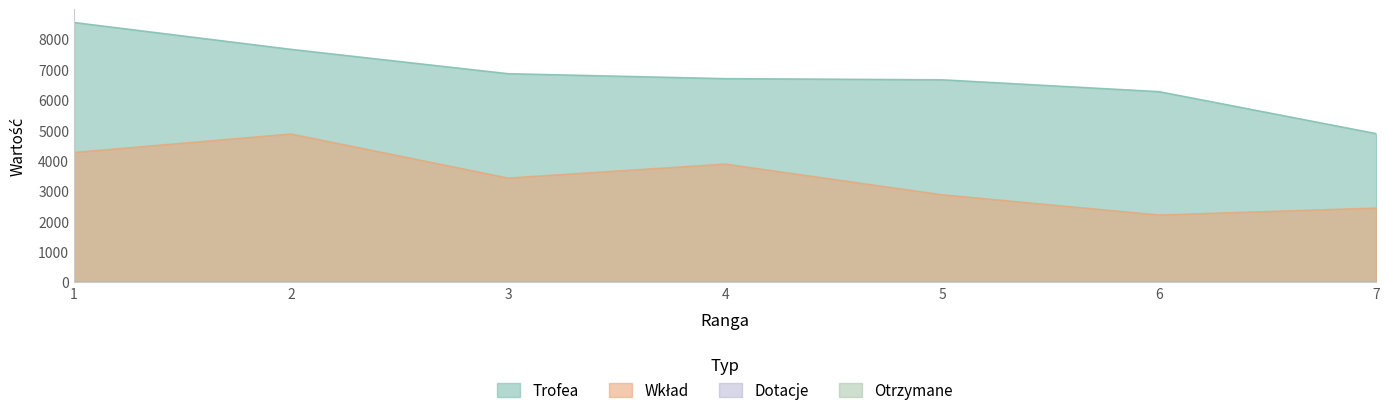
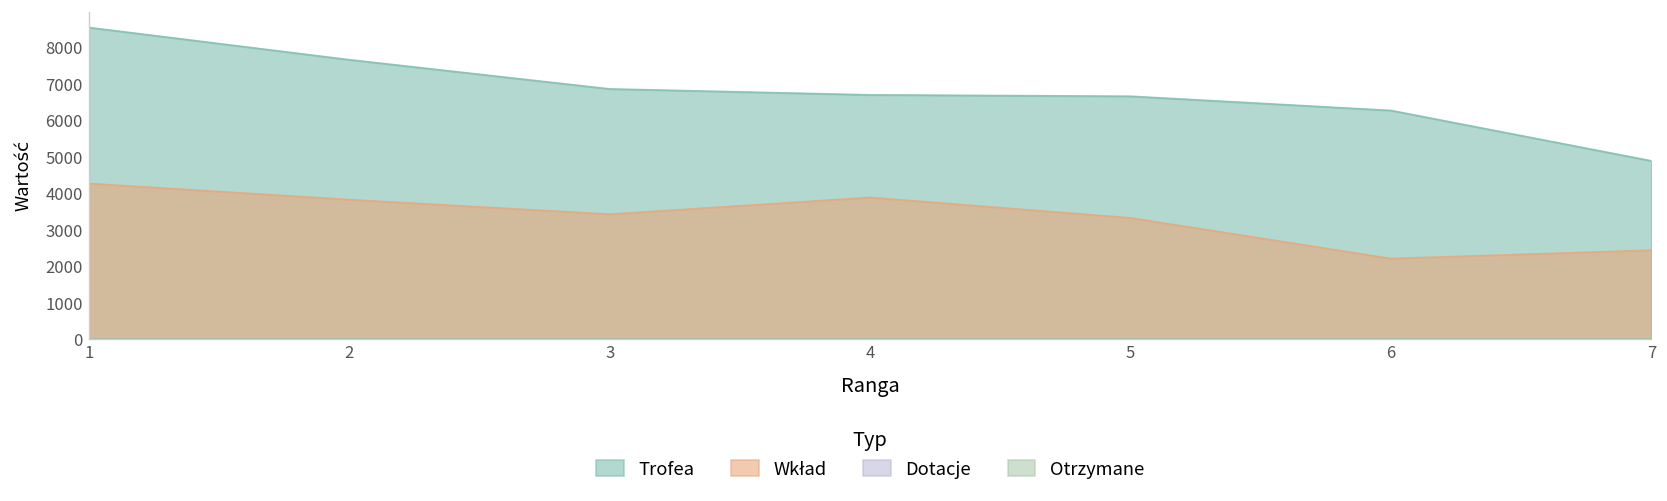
  {
    "Wkład": {
      "1": 4300,
-     "2": 4900,
+     "2": 3800,
      "3": 3400,
      "4": 3900,
-     "5": 2900,
+     "5": 3300,
      "6": 2200,
      "7": 2400
    }
  }
